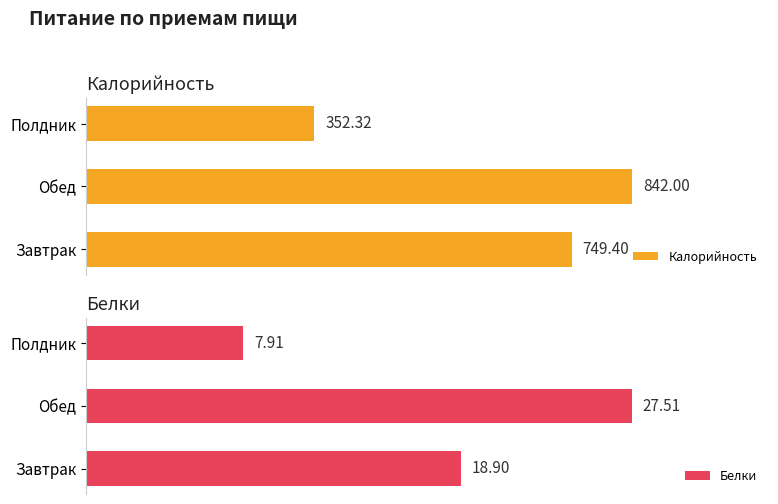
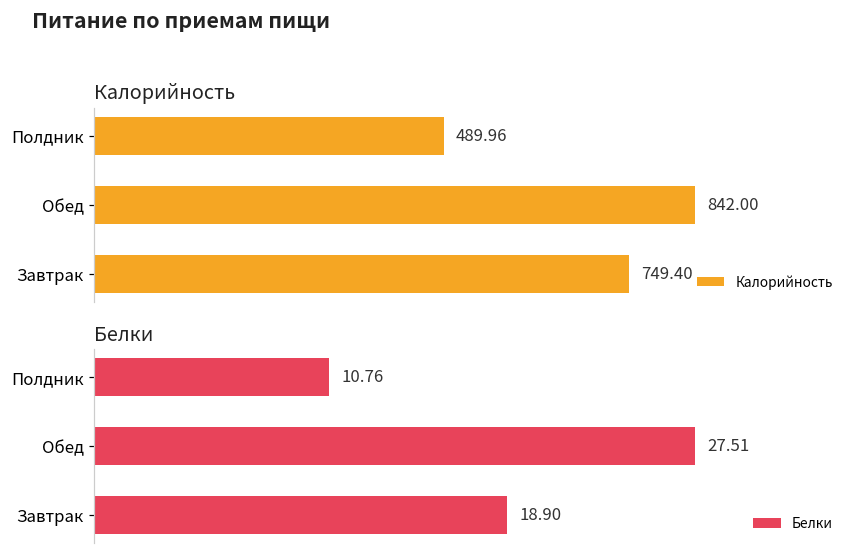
  {
    "Калорийность": {
-     "Полдник": 352.32,
+     "Полдник": 489.96,
      "Обед": 842.00,
      "Завтрак": 749.40
    },
    "Белки": {
-     "Полдник": 7.91,
+     "Полдник": 10.76,
      "Обед": 27.51,
      "Завтрак": 18.90
    }
  }
